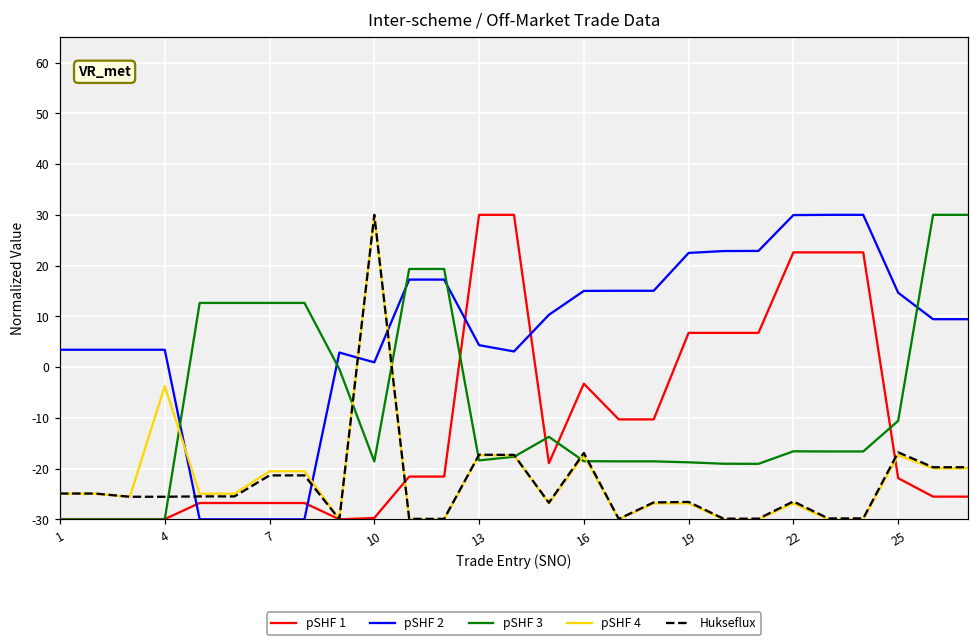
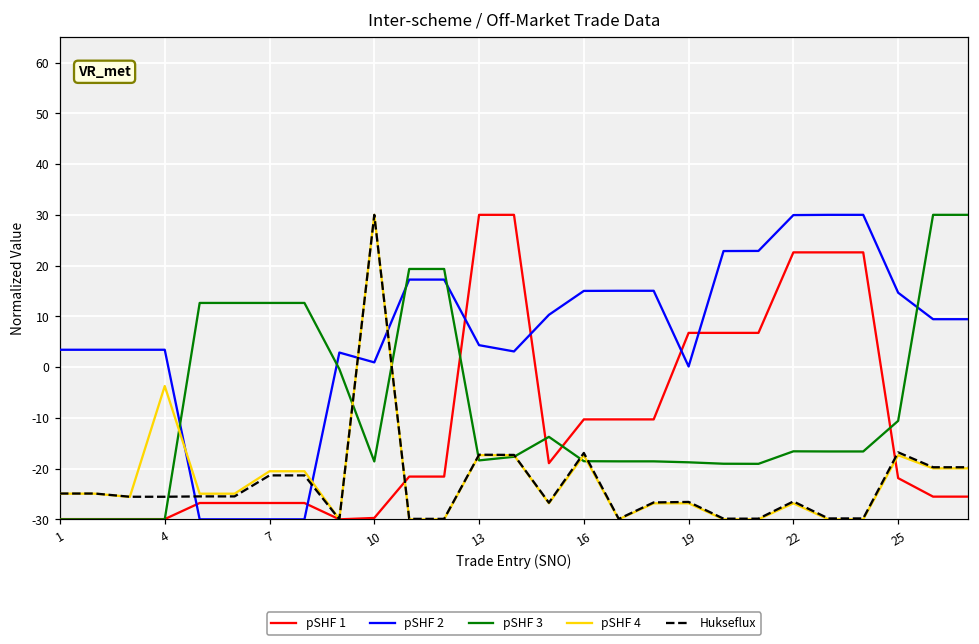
  {
    "pSHF 1": {
      "7": -27,
      "10": -30,
      "13": 30,
-     "16": -3,
+     "16": -10,
      "19": 7,
      "22": 23,
      "25": -22
    },
    "pSHF 2": {
      "1": 3,
      "4": 3,
      "7": -30,
      "10": 1,
      "13": 4,
      "16": 15,
-     "19": 22,
+     "19": 0,
      "22": 30,
      "25": 15
    },
    "pSHF 3": {
      "7": 13,
      "10": -19,
      "13": -18,
      "16": -19,
      "19": -19,
      "22": -17,
      "25": -11
    },
    "pSHF 4": {
      "4": -4,
      "7": -21,
      "25": -17
    },
    "Hukseflux": {
      "4": -26,
      "7": -21,
      "25": -17
    }
  }
